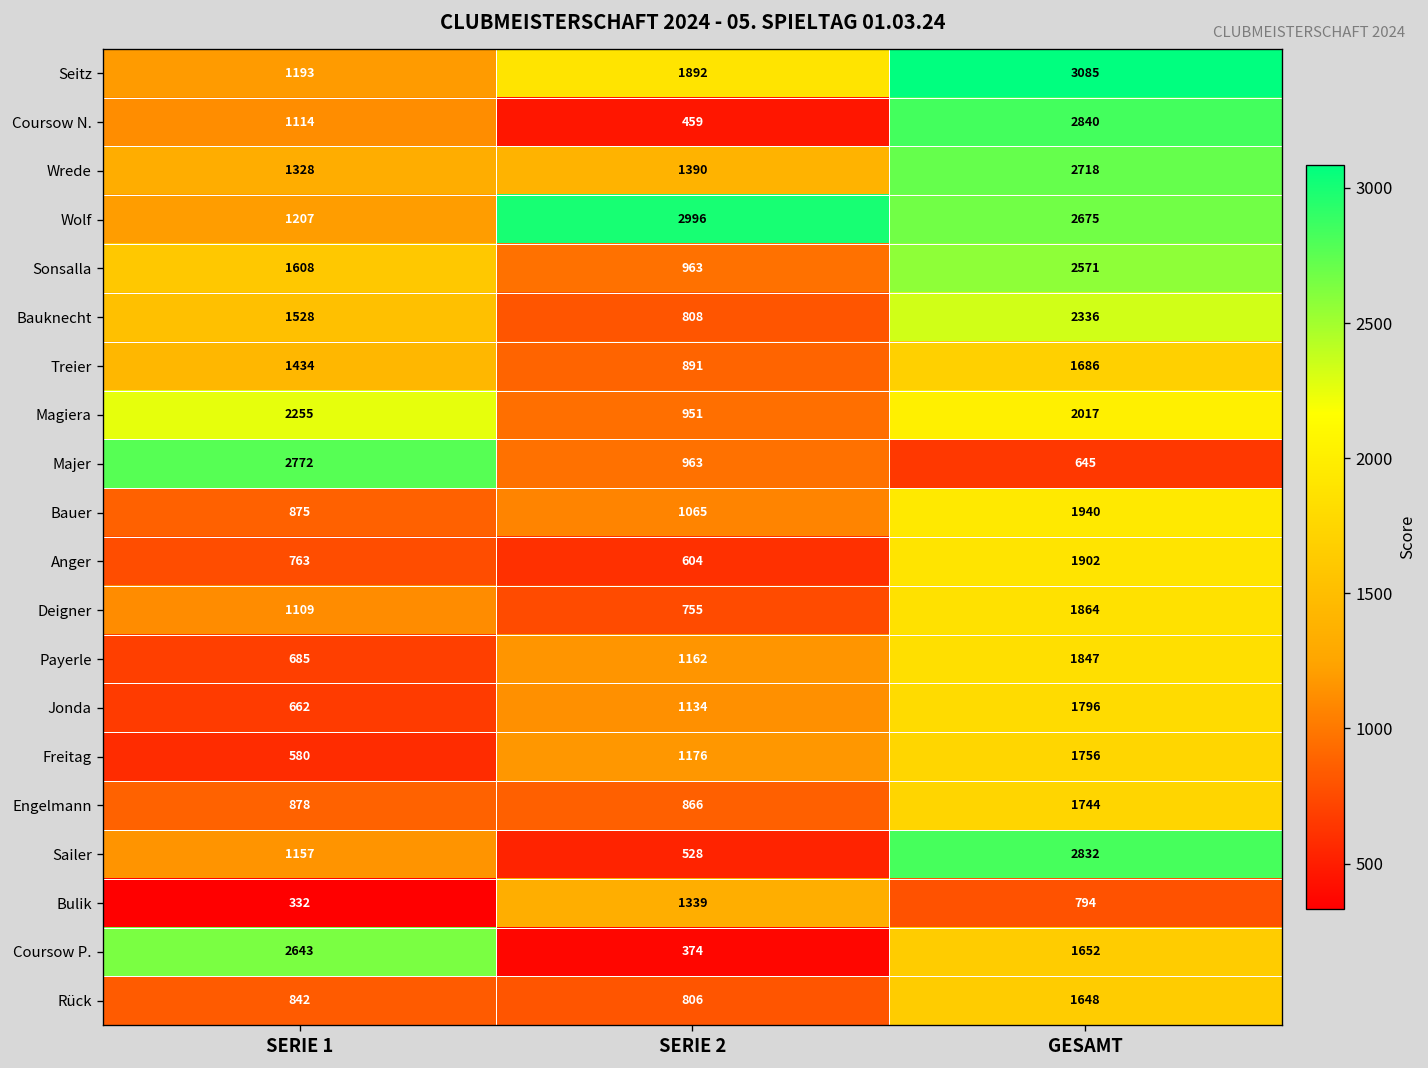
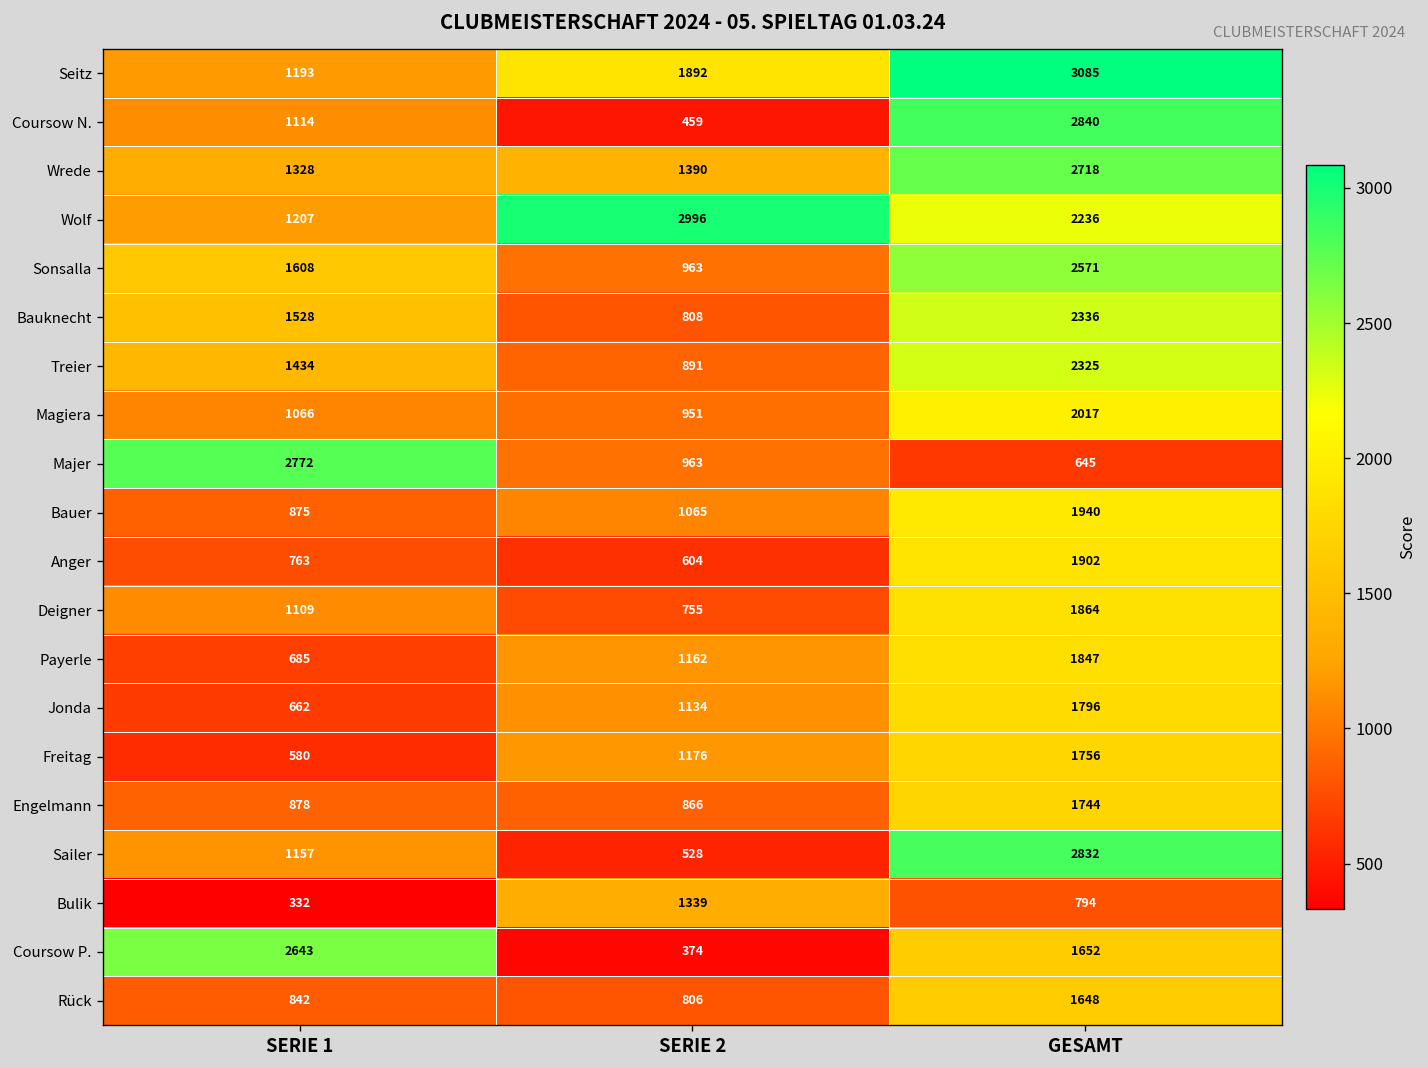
  {
    "Seitz": {
      "SERIE 1": 1193,
      "SERIE 2": 1892,
      "GESAMT": 3085
    },
    "Coursow N.": {
      "SERIE 1": 1114,
      "SERIE 2": 459,
      "GESAMT": 2840
    },
    "Wrede": {
      "SERIE 1": 1328,
      "SERIE 2": 1390,
      "GESAMT": 2718
    },
    "Wolf": {
      "SERIE 1": 1207,
      "SERIE 2": 2996,
-     "GESAMT": 2675
+     "GESAMT": 2236
    },
    "Sonsalla": {
      "SERIE 1": 1608,
      "SERIE 2": 963,
      "GESAMT": 2571
    },
    "Bauknecht": {
      "SERIE 1": 1528,
      "SERIE 2": 808,
      "GESAMT": 2336
    },
    "Treier": {
      "SERIE 1": 1434,
      "SERIE 2": 891,
-     "GESAMT": 1686
+     "GESAMT": 2325
    },
    "Magiera": {
-     "SERIE 1": 2255,
+     "SERIE 1": 1066,
      "SERIE 2": 951,
      "GESAMT": 2017
    },
    "Majer": {
      "SERIE 1": 2772,
      "SERIE 2": 963,
      "GESAMT": 645
    },
    "Bauer": {
      "SERIE 1": 875,
      "SERIE 2": 1065,
      "GESAMT": 1940
    },
    "Anger": {
      "SERIE 1": 763,
      "SERIE 2": 604,
      "GESAMT": 1902
    },
    "Deigner": {
      "SERIE 1": 1109,
      "SERIE 2": 755,
      "GESAMT": 1864
    },
    "Payerle": {
      "SERIE 1": 685,
      "SERIE 2": 1162,
      "GESAMT": 1847
    },
    "Jonda": {
      "SERIE 1": 662,
      "SERIE 2": 1134,
      "GESAMT": 1796
    },
    "Freitag": {
      "SERIE 1": 580,
      "SERIE 2": 1176,
      "GESAMT": 1756
    },
    "Engelmann": {
      "SERIE 1": 878,
      "SERIE 2": 866,
      "GESAMT": 1744
    },
    "Sailer": {
      "SERIE 1": 1157,
      "SERIE 2": 528,
      "GESAMT": 2832
    },
    "Bulik": {
      "SERIE 1": 332,
      "SERIE 2": 1339,
      "GESAMT": 794
    },
    "Coursow P.": {
      "SERIE 1": 2643,
      "SERIE 2": 374,
      "GESAMT": 1652
    },
    "Rück": {
      "SERIE 1": 842,
      "SERIE 2": 806,
      "GESAMT": 1648
    }
  }
